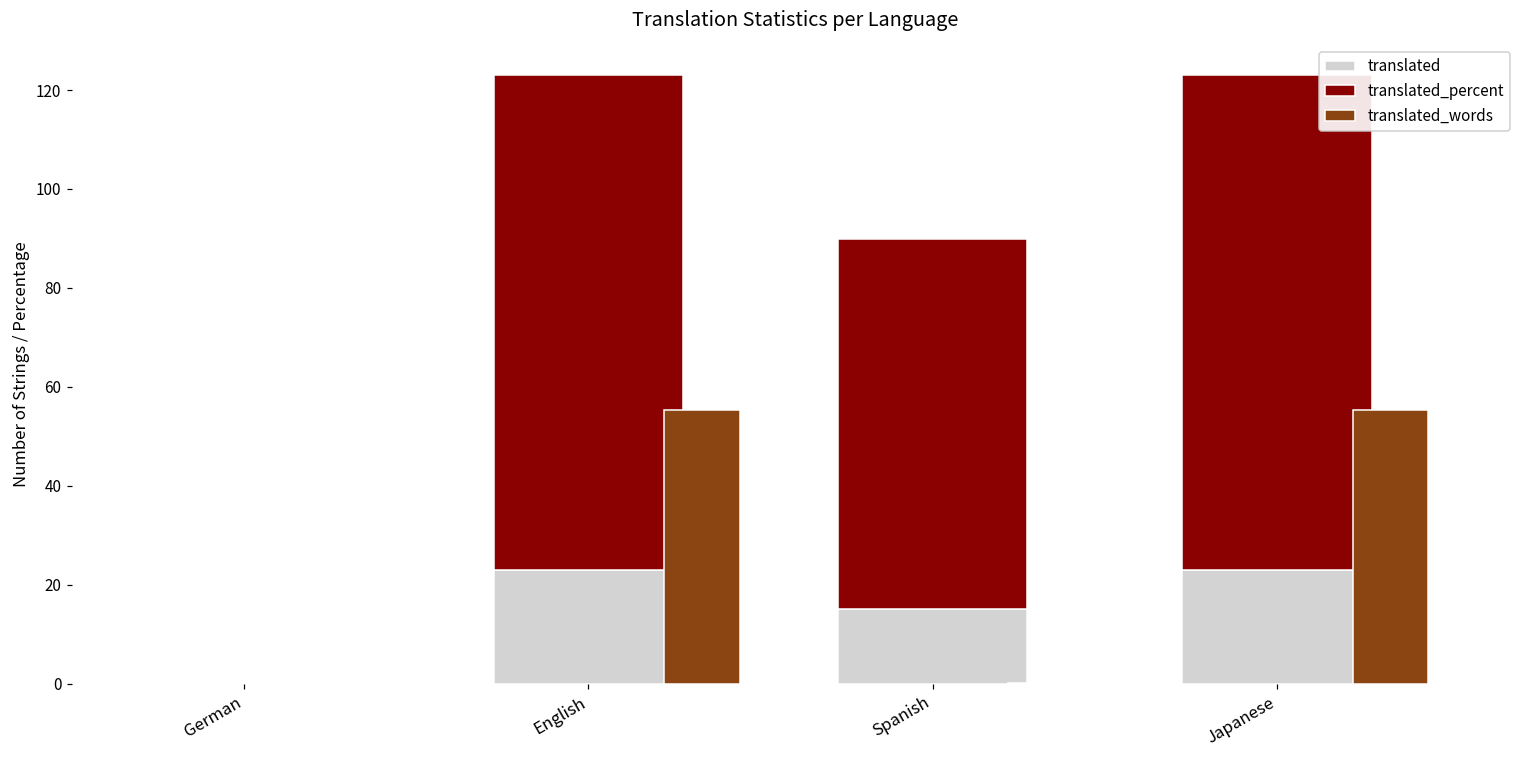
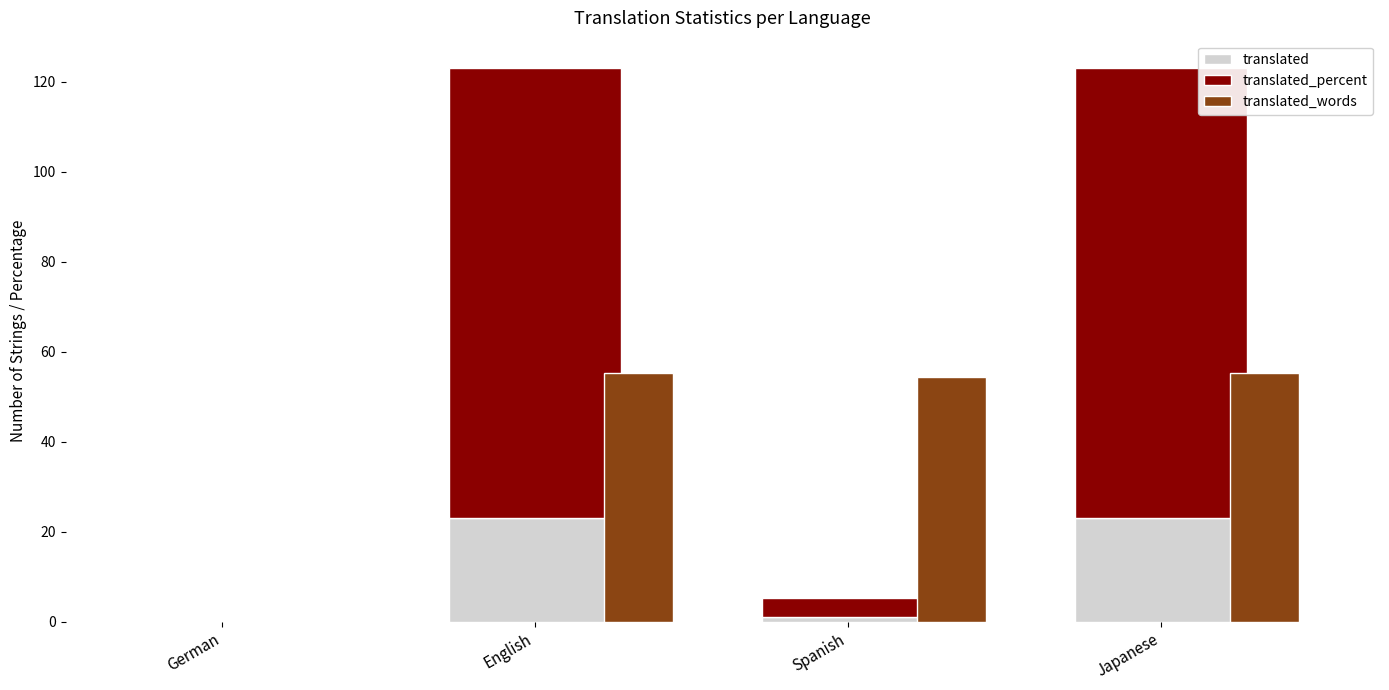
  {
    "translated": {
      "German": 0,
      "English": 23,
-     "Spanish": 15,
+     "Spanish": 1,
      "Japanese": 23
    },
    "translated_percent": {
      "German": 0,
      "English": 100,
-     "Spanish": 75,
+     "Spanish": 4,
      "Japanese": 100
    },
    "translated_words": {
      "German": 0,
      "English": 55,
-     "Spanish": 0,
+     "Spanish": 54,
      "Japanese": 55
    }
  }
